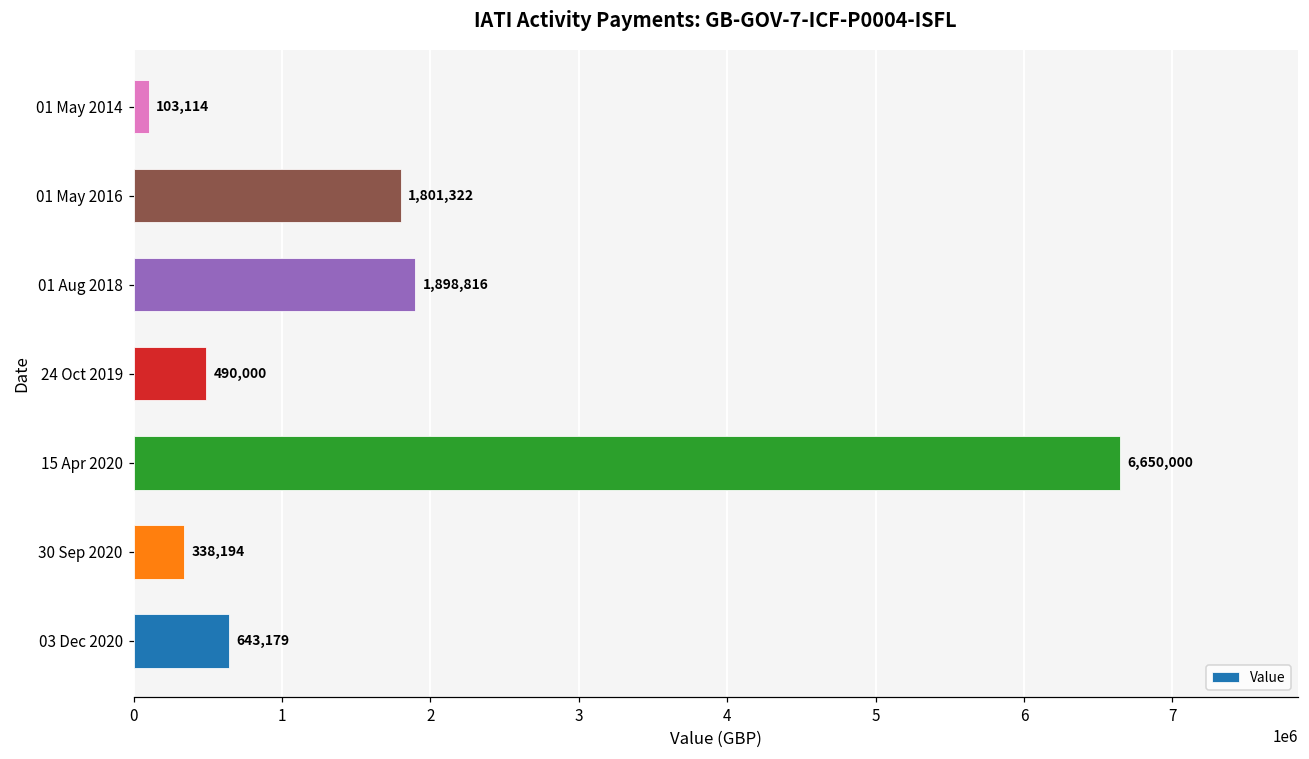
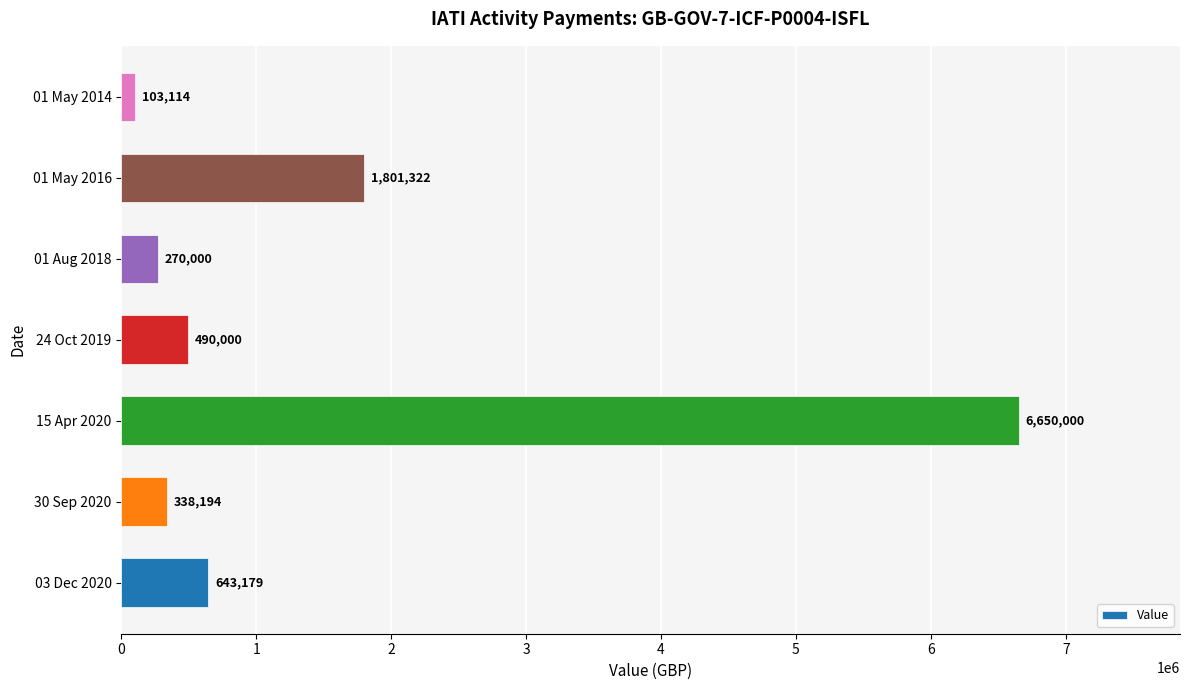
  {
    "01 May 2014": "103,114",
    "01 May 2016": "1,801,322",
-   "01 Aug 2018": "1,898,816",
+   "01 Aug 2018": "270,000",
    "24 Oct 2019": "490,000",
    "15 Apr 2020": "6,650,000",
    "30 Sep 2020": "338,194",
    "03 Dec 2020": "643,179"
  }
